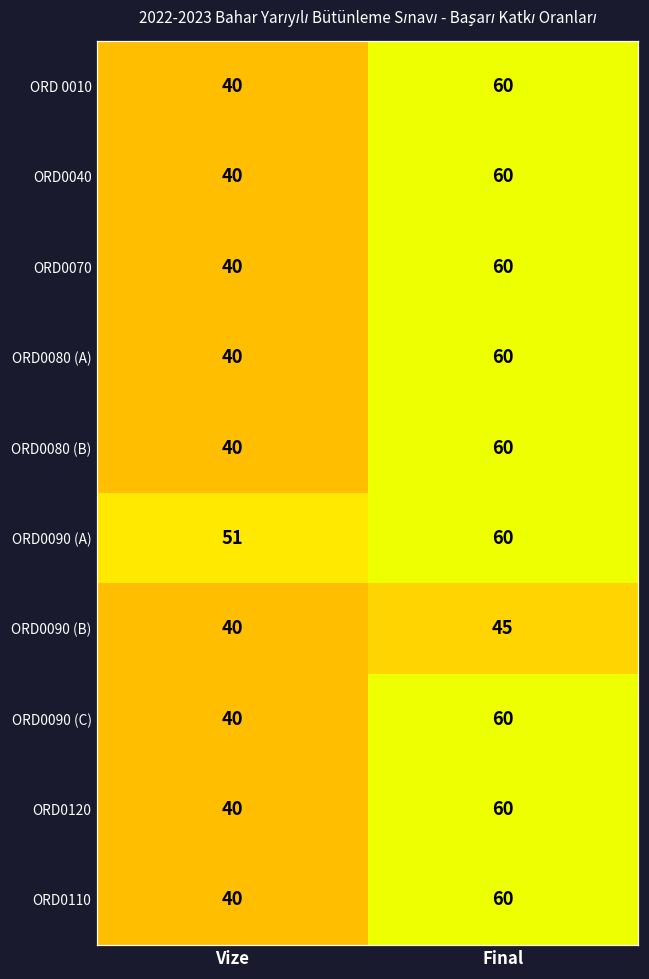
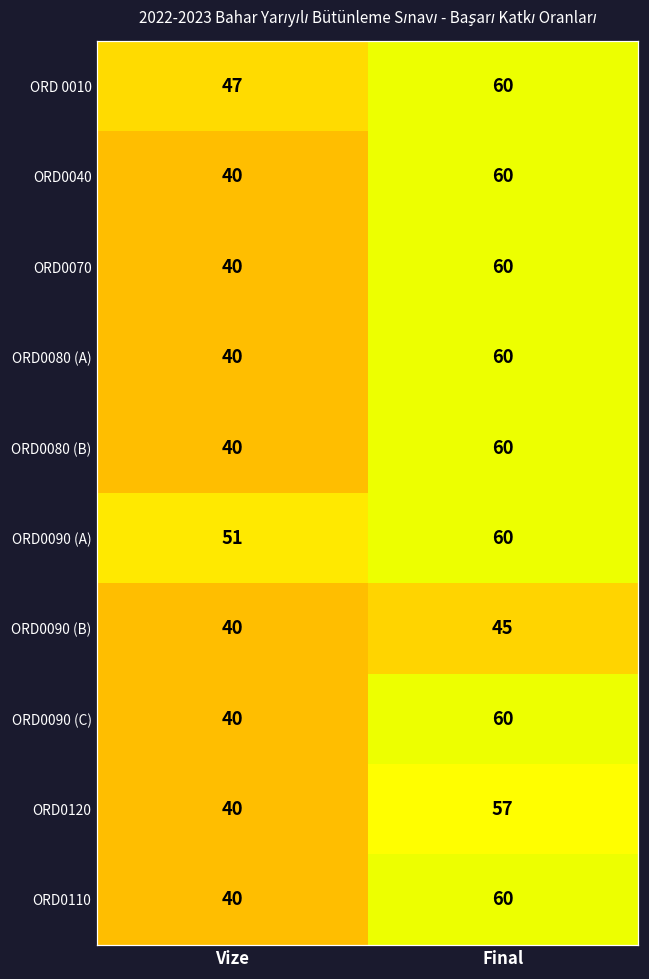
  {
    "ORD 0010": {
-     "Vize": 40,
+     "Vize": 47,
      "Final": 60
    },
    "ORD0040": {
      "Vize": 40,
      "Final": 60
    },
    "ORD0070": {
      "Vize": 40,
      "Final": 60
    },
    "ORD0080 (A)": {
      "Vize": 40,
      "Final": 60
    },
    "ORD0080 (B)": {
      "Vize": 40,
      "Final": 60
    },
    "ORD0090 (A)": {
      "Vize": 51,
      "Final": 60
    },
    "ORD0090 (B)": {
      "Vize": 40,
      "Final": 45
    },
    "ORD0090 (C)": {
      "Vize": 40,
      "Final": 60
    },
    "ORD0120": {
      "Vize": 40,
-     "Final": 60
+     "Final": 57
    },
    "ORD0110": {
      "Vize": 40,
      "Final": 60
    }
  }
